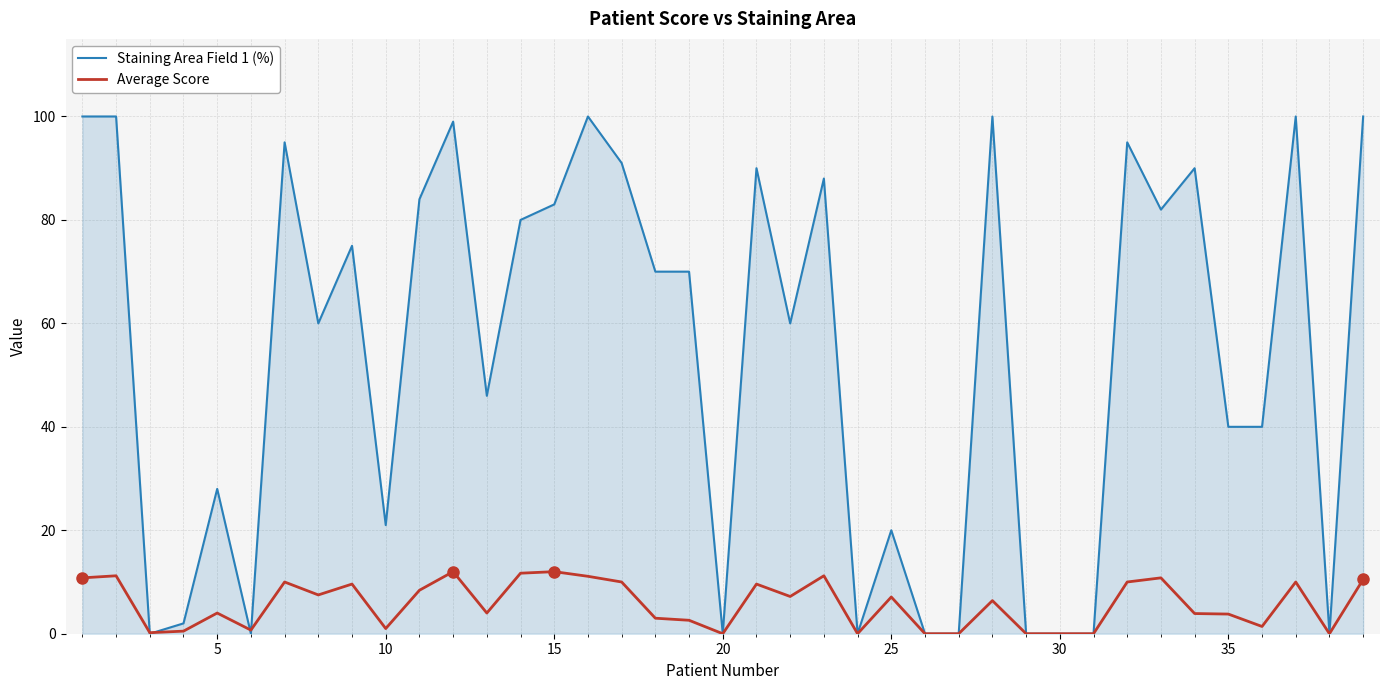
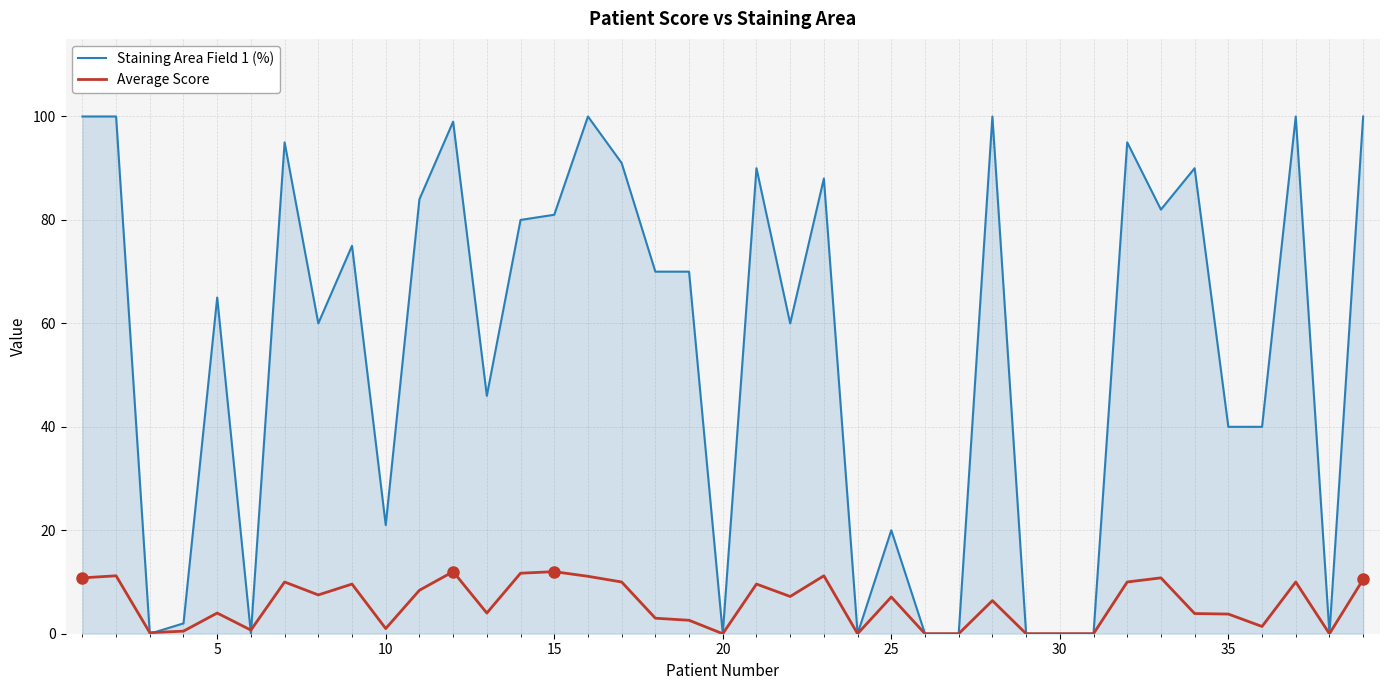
  {
    "Staining Area Field 1 (%)": {
-     "5": 28,
+     "5": 65,
      "10": 21,
-     "15": 83,
+     "15": 81,
      "25": 20,
      "35": 40
    }
  }
